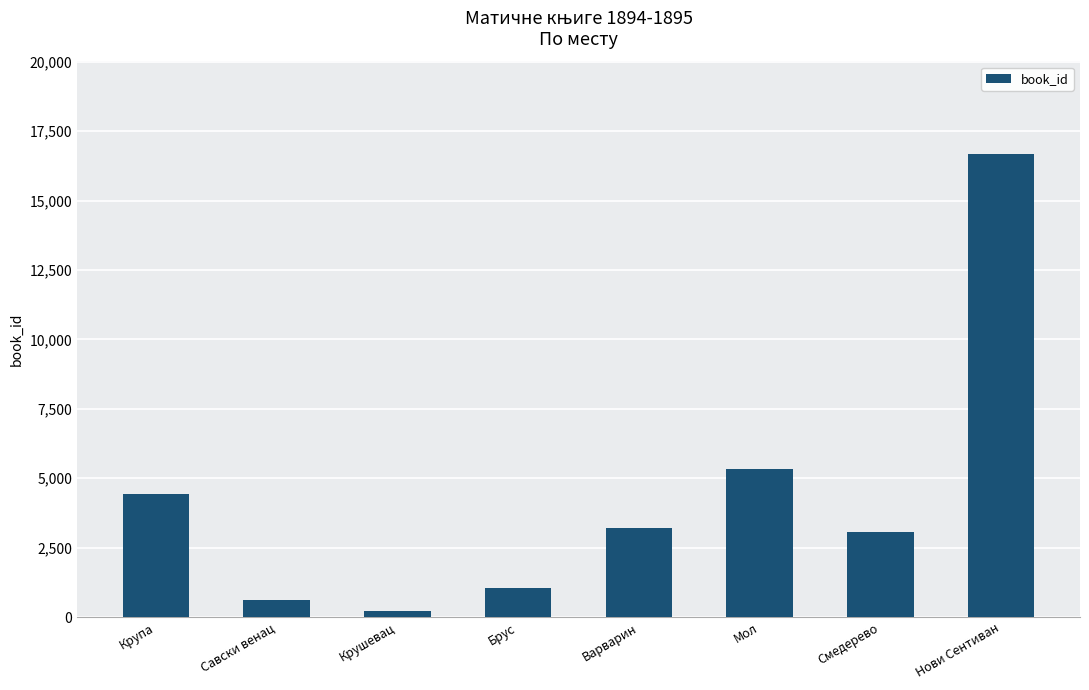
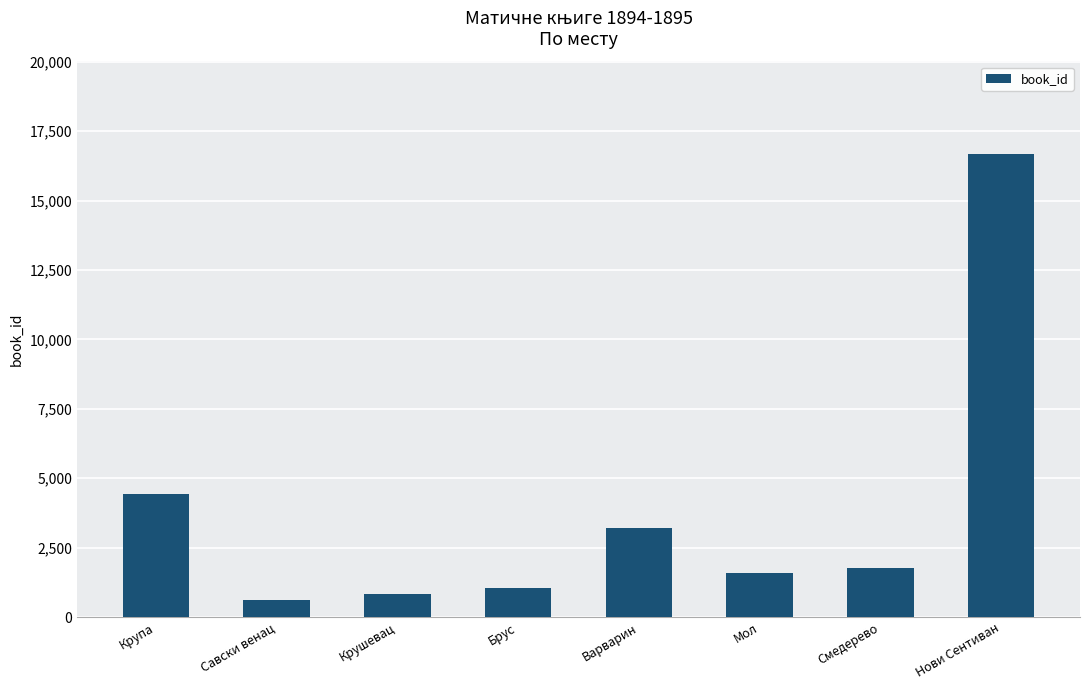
  {
    "Крупа": "4,400",
    "Савски венац": "600",
-   "Крушевац": "200",
+   "Крушевац": "800",
    "Брус": "1,000",
    "Варварин": "3,200",
-   "Мол": "5,300",
-   "Смедерево": "3,100",
+   "Мол": "1,600",
+   "Смедерево": "1,800",
    "Нови Сентиван": "16,700"
  }
